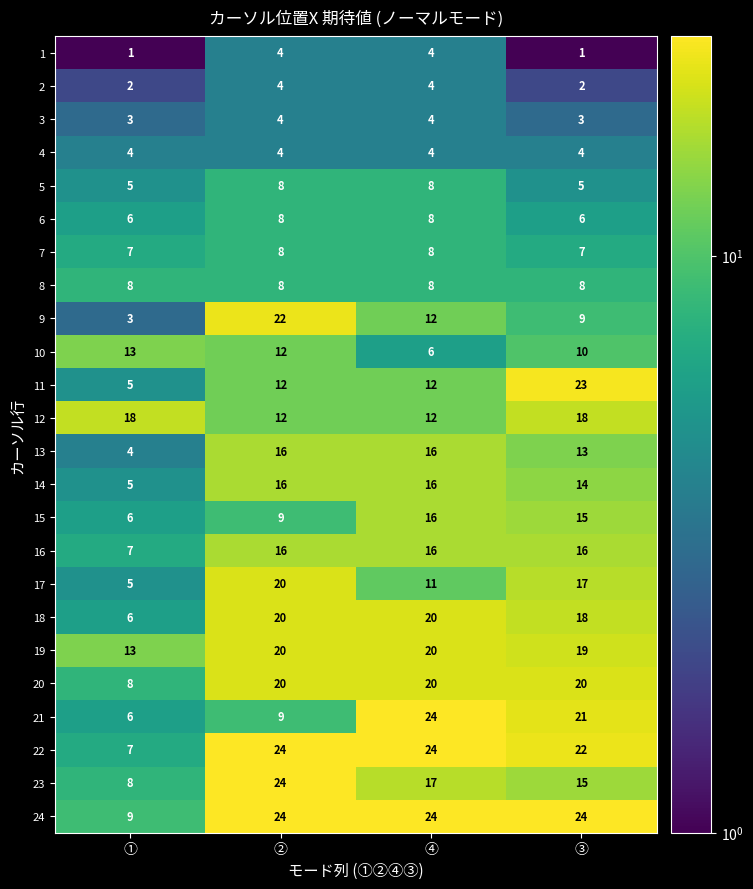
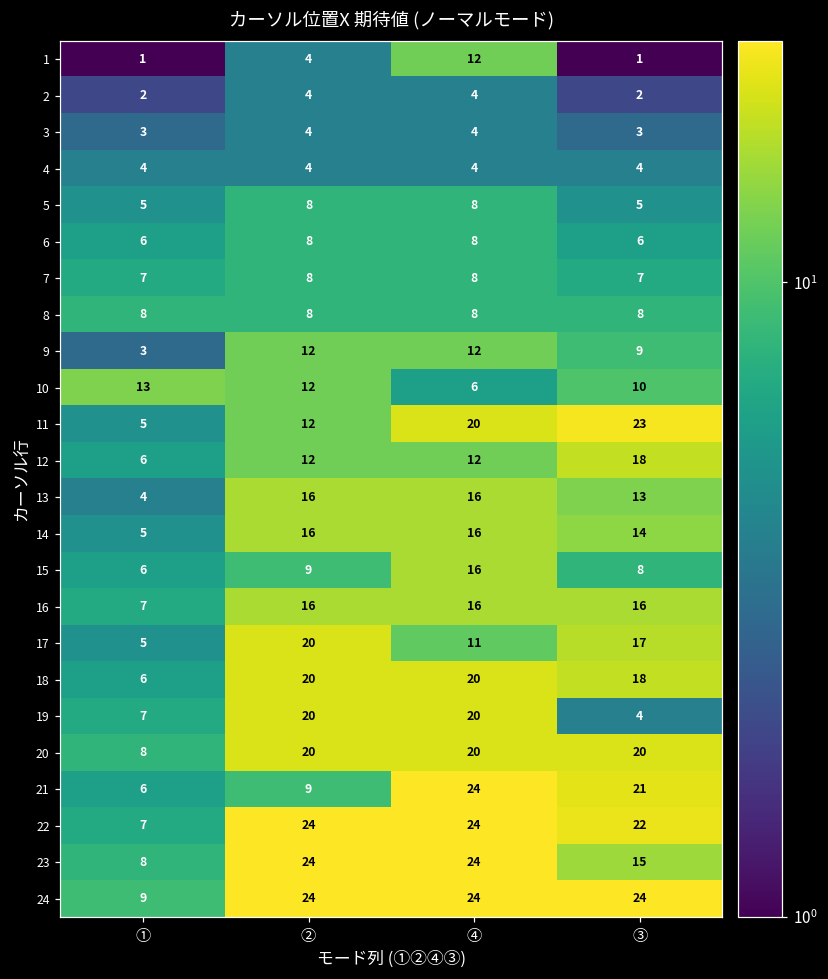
  {
    "1": {
      "①": 1,
      "②": 4,
-     "④": 4,
+     "④": 12,
      "③": 1
    },
    "2": {
      "①": 2,
      "②": 4,
      "④": 4,
      "③": 2
    },
    "3": {
      "①": 3,
      "②": 4,
      "④": 4,
      "③": 3
    },
    "4": {
      "①": 4,
      "②": 4,
      "④": 4,
      "③": 4
    },
    "5": {
      "①": 5,
      "②": 8,
      "④": 8,
      "③": 5
    },
    "6": {
      "①": 6,
      "②": 8,
      "④": 8,
      "③": 6
    },
    "7": {
      "①": 7,
      "②": 8,
      "④": 8,
      "③": 7
    },
    "8": {
      "①": 8,
      "②": 8,
      "④": 8,
      "③": 8
    },
    "9": {
      "①": 3,
-     "②": 22,
+     "②": 12,
      "④": 12,
      "③": 9
    },
    "10": {
      "①": 13,
      "②": 12,
      "④": 6,
      "③": 10
    },
    "11": {
      "①": 5,
      "②": 12,
-     "④": 12,
+     "④": 20,
      "③": 23
    },
    "12": {
-     "①": 18,
+     "①": 6,
      "②": 12,
      "④": 12,
      "③": 18
    },
    "13": {
      "①": 4,
      "②": 16,
      "④": 16,
      "③": 13
    },
    "14": {
      "①": 5,
      "②": 16,
      "④": 16,
      "③": 14
    },
    "15": {
      "①": 6,
      "②": 9,
      "④": 16,
-     "③": 15
+     "③": 8
    },
    "16": {
      "①": 7,
      "②": 16,
      "④": 16,
      "③": 16
    },
    "17": {
      "①": 5,
      "②": 20,
      "④": 11,
      "③": 17
    },
    "18": {
      "①": 6,
      "②": 20,
      "④": 20,
      "③": 18
    },
    "19": {
-     "①": 13,
+     "①": 7,
      "②": 20,
      "④": 20,
-     "③": 19
+     "③": 4
    },
    "20": {
      "①": 8,
      "②": 20,
      "④": 20,
      "③": 20
    },
    "21": {
      "①": 6,
      "②": 9,
      "④": 24,
      "③": 21
    },
    "22": {
      "①": 7,
      "②": 24,
      "④": 24,
      "③": 22
    },
    "23": {
      "①": 8,
      "②": 24,
-     "④": 17,
+     "④": 24,
      "③": 15
    },
    "24": {
      "①": 9,
      "②": 24,
      "④": 24,
      "③": 24
    }
  }
